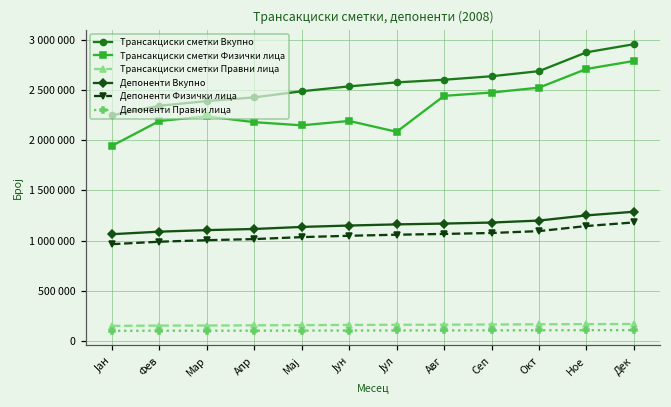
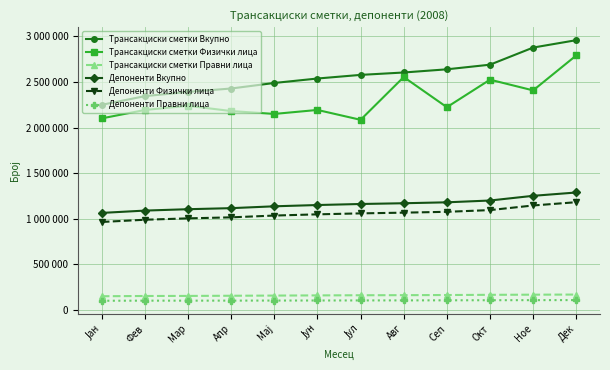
  {
    "Трансакциски сметки Физички лица": {
-     "Јан": 1900000,
+     "Јан": 2100000,
      "Мај": 2100000,
      "Јун": 2200000,
      "Јул": 2100000,
-     "Авг": 2400000,
-     "Сеп": 2500000,
+     "Авг": 2600000,
+     "Сеп": 2200000,
      "Окт": 2500000,
-     "Ное": 2700000,
+     "Ное": 2400000,
      "Дек": 2800000
    }
  }
